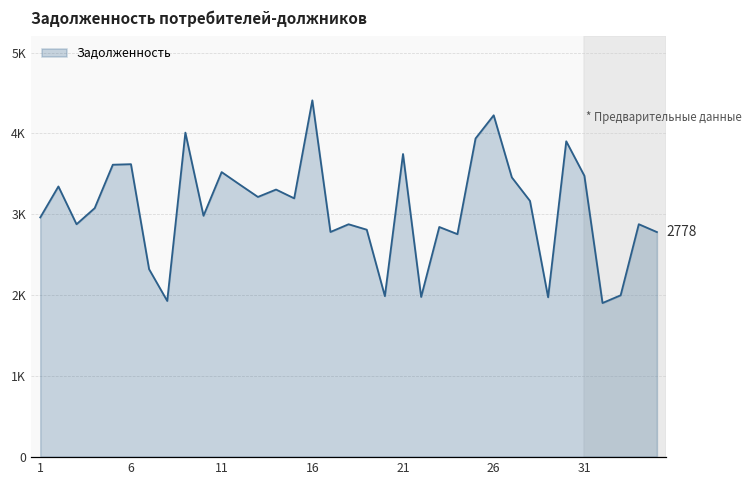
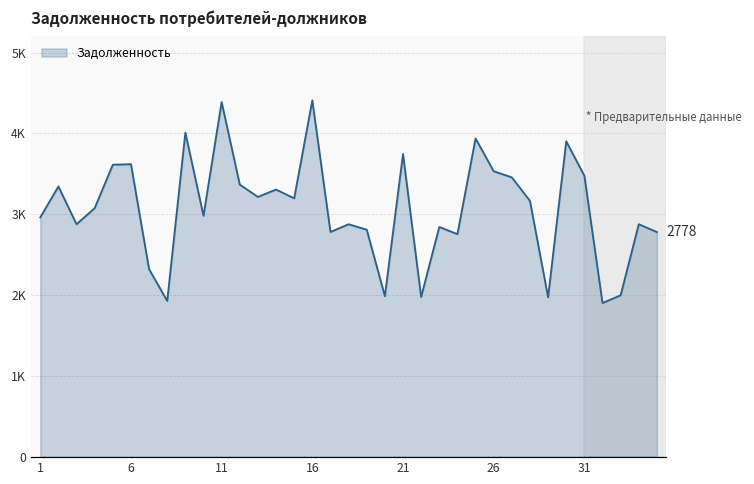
  {
    "1": 3000,
    "6": 3600,
-   "11": 3500,
+   "11": 4400,
    "16": 4400,
    "21": 3700,
-   "26": 4200,
+   "26": 3500,
    "31": 3500
  }
